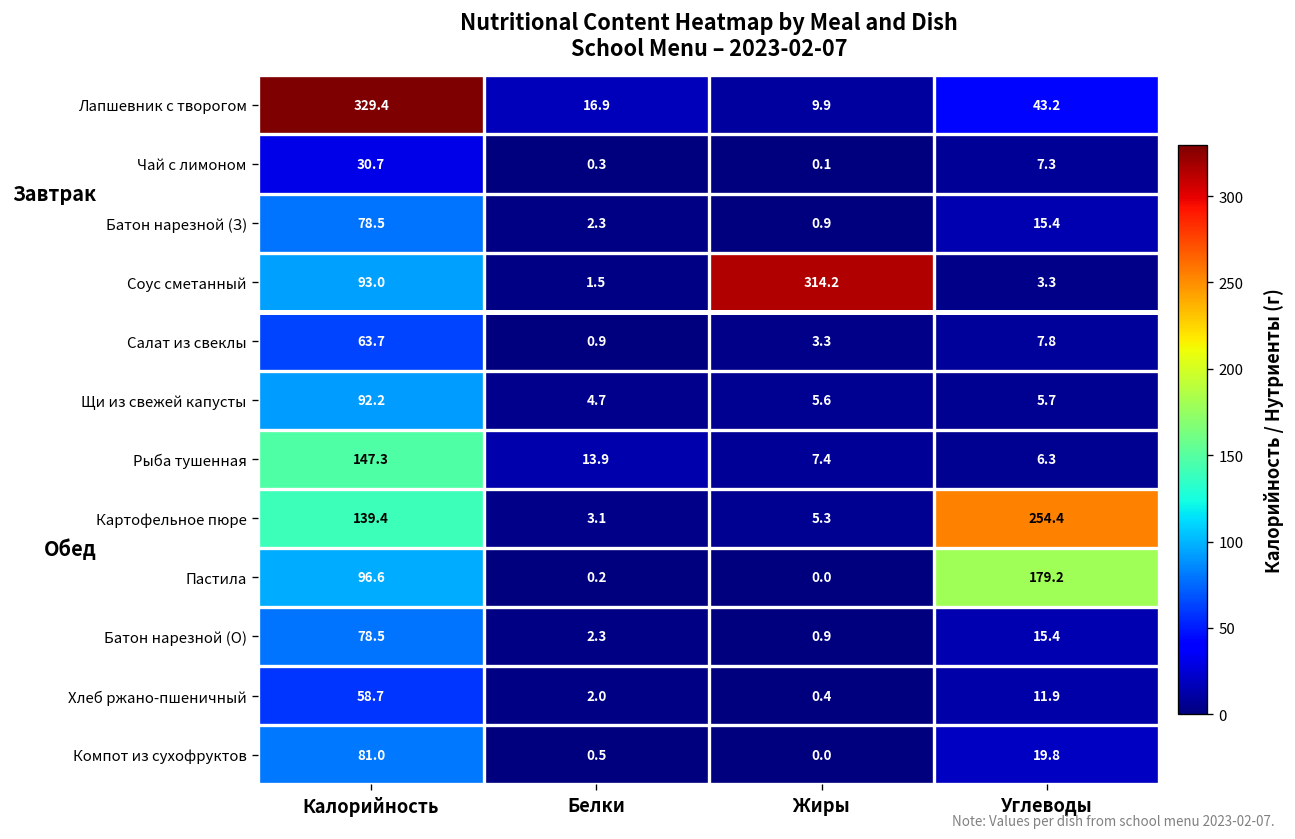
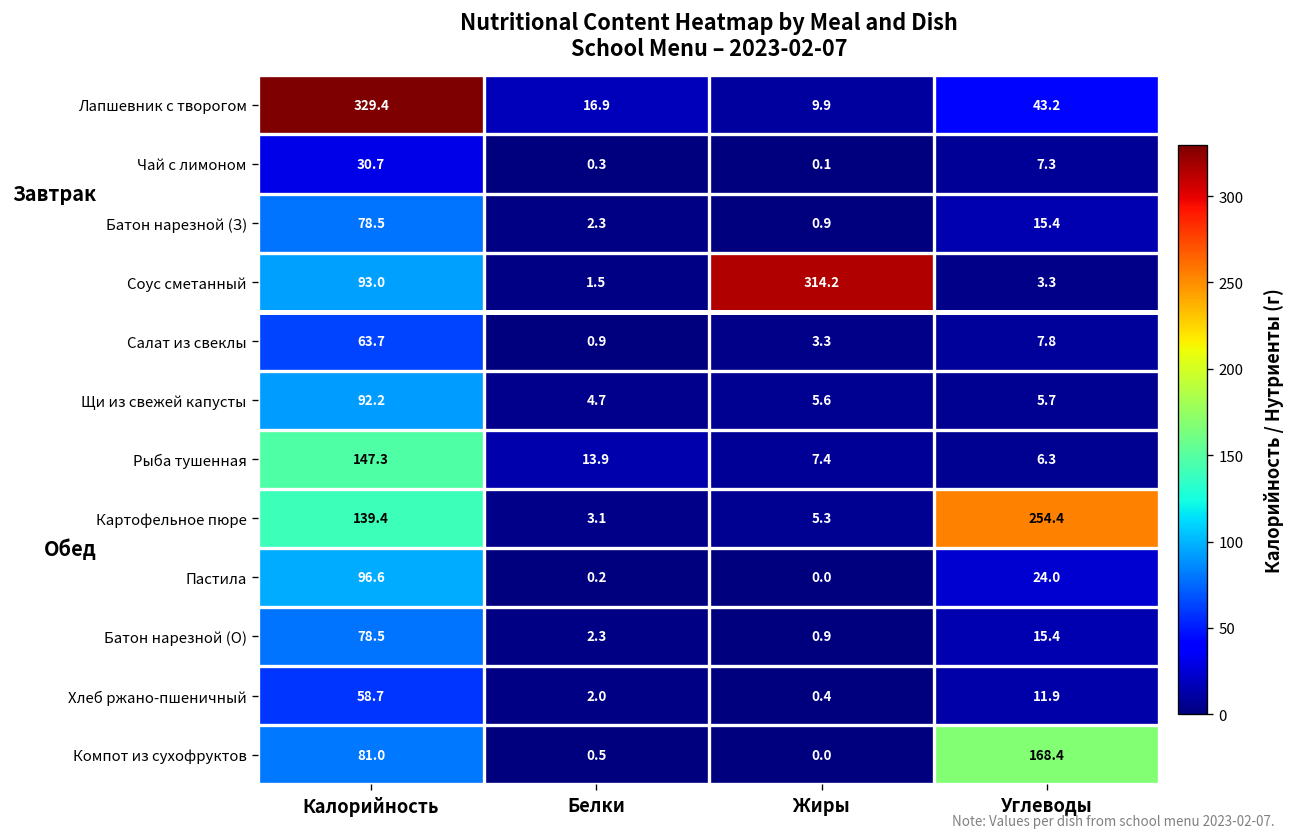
  {
    "Лапшевник с творогом": {
      "Калорийность": 329.4,
      "Белки": 16.9,
      "Жиры": 9.9,
      "Углеводы": 43.2
    },
    "Чай с лимоном": {
      "Калорийность": 30.7,
      "Белки": 0.3,
      "Жиры": 0.1,
      "Углеводы": 7.3
    },
    "Батон нарезной (З)": {
      "Калорийность": 78.5,
      "Белки": 2.3,
      "Жиры": 0.9,
      "Углеводы": 15.4
    },
    "Соус сметанный": {
      "Калорийность": 93.0,
      "Белки": 1.5,
      "Жиры": 314.2,
      "Углеводы": 3.3
    },
    "Салат из свеклы": {
      "Калорийность": 63.7,
      "Белки": 0.9,
      "Жиры": 3.3,
      "Углеводы": 7.8
    },
    "Щи из свежей капусты": {
      "Калорийность": 92.2,
      "Белки": 4.7,
      "Жиры": 5.6,
      "Углеводы": 5.7
    },
    "Рыба тушенная": {
      "Калорийность": 147.3,
      "Белки": 13.9,
      "Жиры": 7.4,
      "Углеводы": 6.3
    },
    "Картофельное пюре": {
      "Калорийность": 139.4,
      "Белки": 3.1,
      "Жиры": 5.3,
      "Углеводы": 254.4
    },
    "Пастила": {
      "Калорийность": 96.6,
      "Белки": 0.2,
      "Жиры": 0.0,
-     "Углеводы": 179.2
+     "Углеводы": 24.0
    },
    "Батон нарезной (О)": {
      "Калорийность": 78.5,
      "Белки": 2.3,
      "Жиры": 0.9,
      "Углеводы": 15.4
    },
    "Хлеб ржано-пшеничный": {
      "Калорийность": 58.7,
      "Белки": 2.0,
      "Жиры": 0.4,
      "Углеводы": 11.9
    },
    "Компот из сухофруктов": {
      "Калорийность": 81.0,
      "Белки": 0.5,
      "Жиры": 0.0,
-     "Углеводы": 19.8
+     "Углеводы": 168.4
    }
  }
